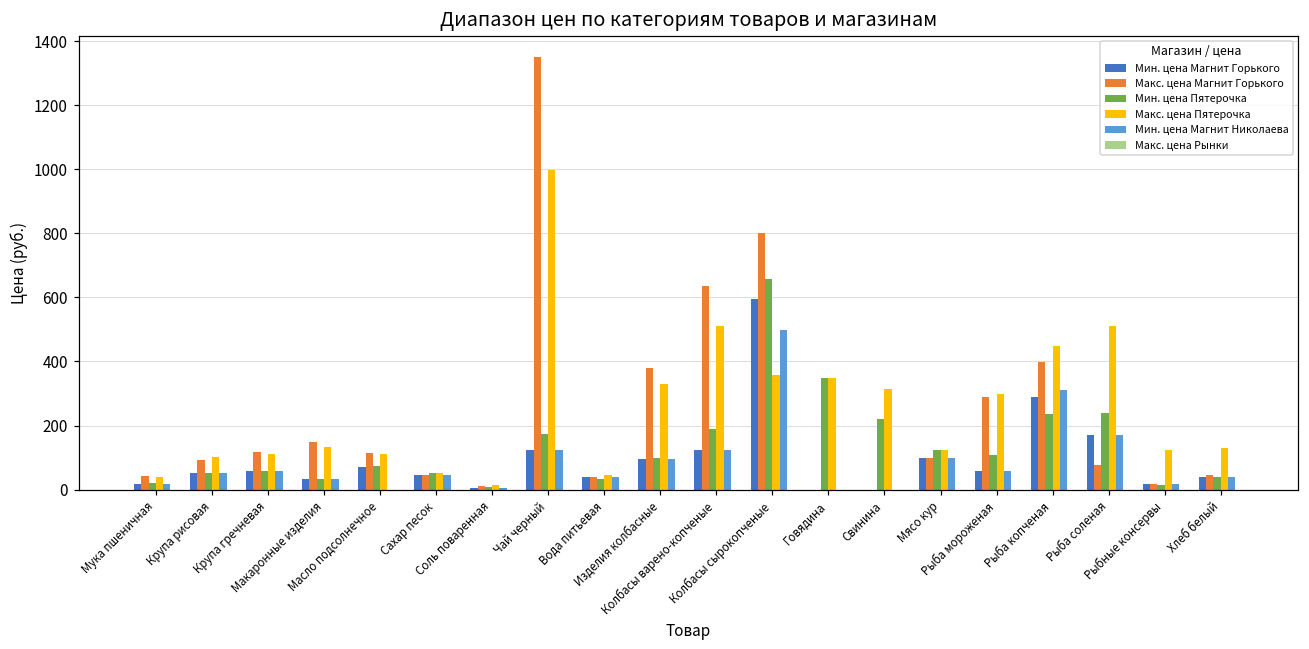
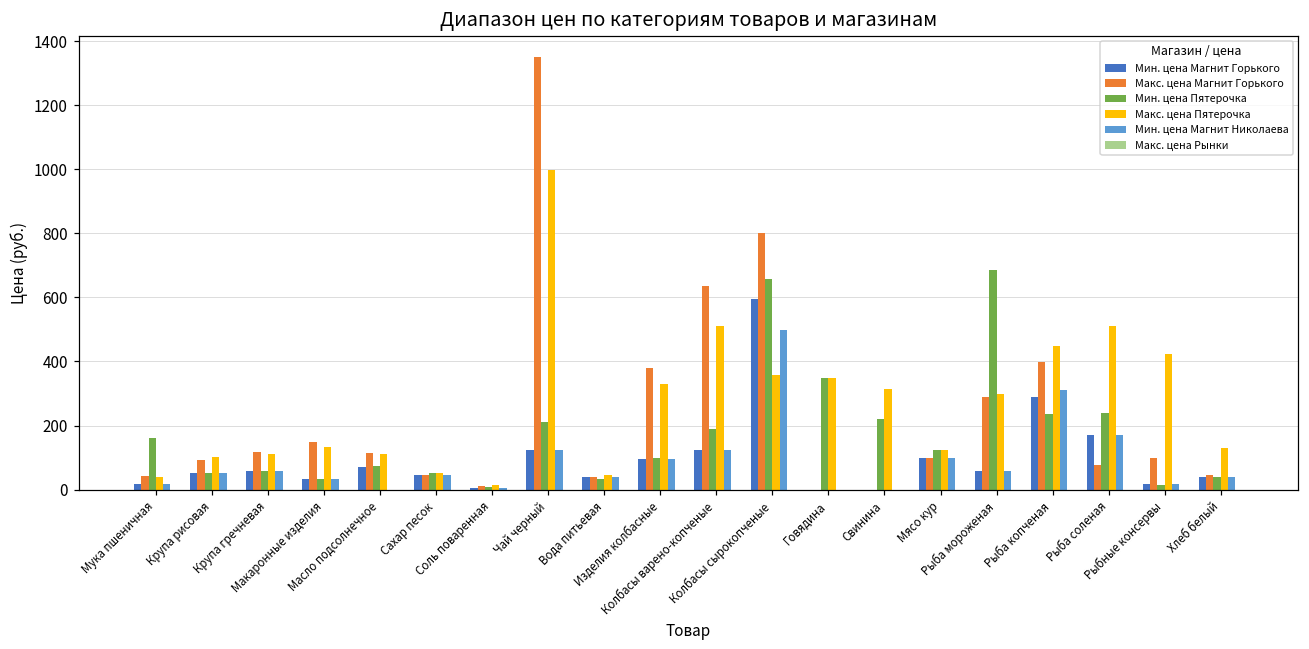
  {
    "Макс. цена Магнит Горького": {
      "Мука пшеничная": 40,
      "Крупа рисовая": 90,
      "Крупа гречневая": 120,
      "Макаронные изделия": 150,
      "Масло подсолнечное": 110,
      "Сахар песок": 50,
      "Соль поваренная": 10,
      "Чай черный": 1350,
      "Вода питьевая": 40,
      "Изделия колбасные": 380,
      "Колбасы варено-копченые": 640,
      "Колбасы сырокопченые": 800,
      "Говядина": 0,
      "Свинина": 0,
      "Мясо кур": 100,
      "Рыба мороженая": 290,
      "Рыба копченая": 400,
      "Рыба соленая": 80,
-     "Рыбные консервы": 20,
+     "Рыбные консервы": 100,
      "Хлеб белый": 50
    },
    "Мин. цена Пятерочка": {
-     "Мука пшеничная": 20,
+     "Мука пшеничная": 160,
      "Крупа рисовая": 50,
      "Крупа гречневая": 60,
      "Макаронные изделия": 30,
      "Масло подсолнечное": 70,
      "Сахар песок": 50,
-     "Чай черный": 170,
+     "Чай черный": 210,
      "Вода питьевая": 30,
      "Изделия колбасные": 100,
      "Колбасы варено-копченые": 190,
      "Колбасы сырокопченые": 660,
      "Говядина": 350,
      "Свинина": 220,
      "Мясо кур": 130,
-     "Рыба мороженая": 110,
+     "Рыба мороженая": 690,
      "Рыба копченая": 240,
      "Рыба соленая": 240,
      "Рыбные консервы": 20,
      "Хлеб белый": 40
    },
    "Макс. цена Пятерочка": {
      "Мука пшеничная": 40,
      "Крупа рисовая": 100,
      "Крупа гречневая": 110,
      "Макаронные изделия": 130,
      "Масло подсолнечное": 110,
      "Сахар песок": 50,
      "Соль поваренная": 10,
      "Чай черный": 1000,
      "Вода питьевая": 50,
      "Изделия колбасные": 330,
      "Колбасы варено-копченые": 510,
      "Колбасы сырокопченые": 360,
      "Говядина": 350,
      "Свинина": 310,
      "Мясо кур": 130,
      "Рыба мороженая": 300,
      "Рыба копченая": 450,
      "Рыба соленая": 510,
-     "Рыбные консервы": 130,
+     "Рыбные консервы": 420,
      "Хлеб белый": 130
    },
    "Макс. цена Рынки": {
      "Мука пшеничная": 0,
      "Крупа рисовая": 0,
      "Крупа гречневая": 0,
      "Макаронные изделия": 0,
      "Масло подсолнечное": 0,
      "Сахар песок": 0,
      "Соль поваренная": 0,
      "Чай черный": 0,
      "Вода питьевая": 0,
      "Изделия колбасные": 0,
      "Колбасы варено-копченые": 0,
      "Колбасы сырокопченые": 0,
      "Говядина": 0,
      "Свинина": 0,
      "Мясо кур": 0,
      "Рыба мороженая": 0,
      "Рыба копченая": 0,
      "Рыба соленая": 0,
      "Рыбные консервы": 0,
      "Хлеб белый": 0
    }
  }
